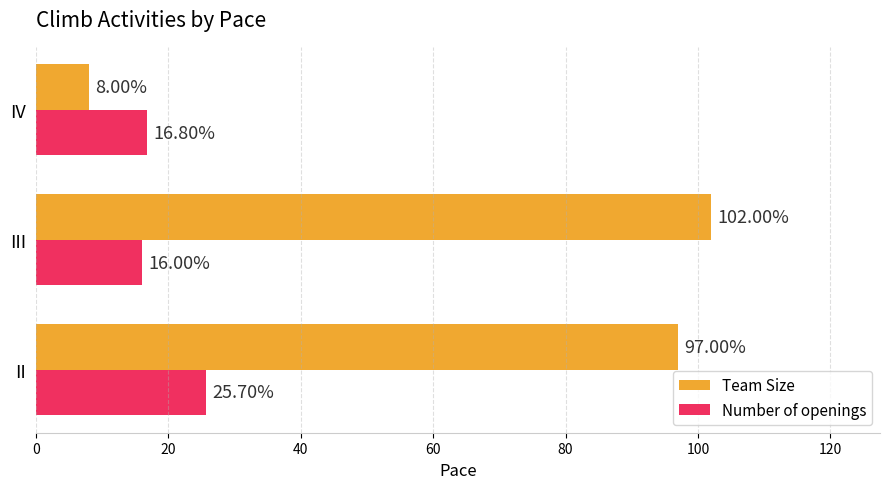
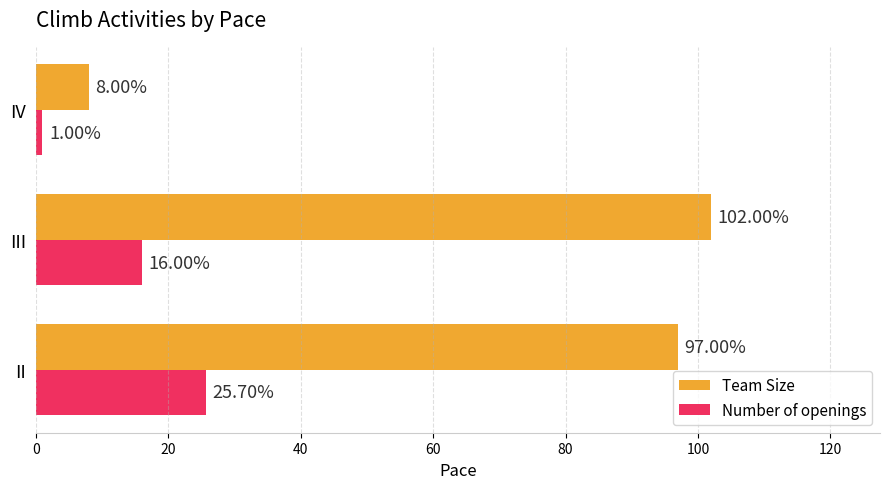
  {
    "Team Size": {
      "IV": "8.00%",
      "III": "102.00%",
      "II": "97.00%"
    },
    "Number of openings": {
-     "IV": "16.80%",
+     "IV": "1.00%",
      "III": "16.00%",
      "II": "25.70%"
    }
  }
